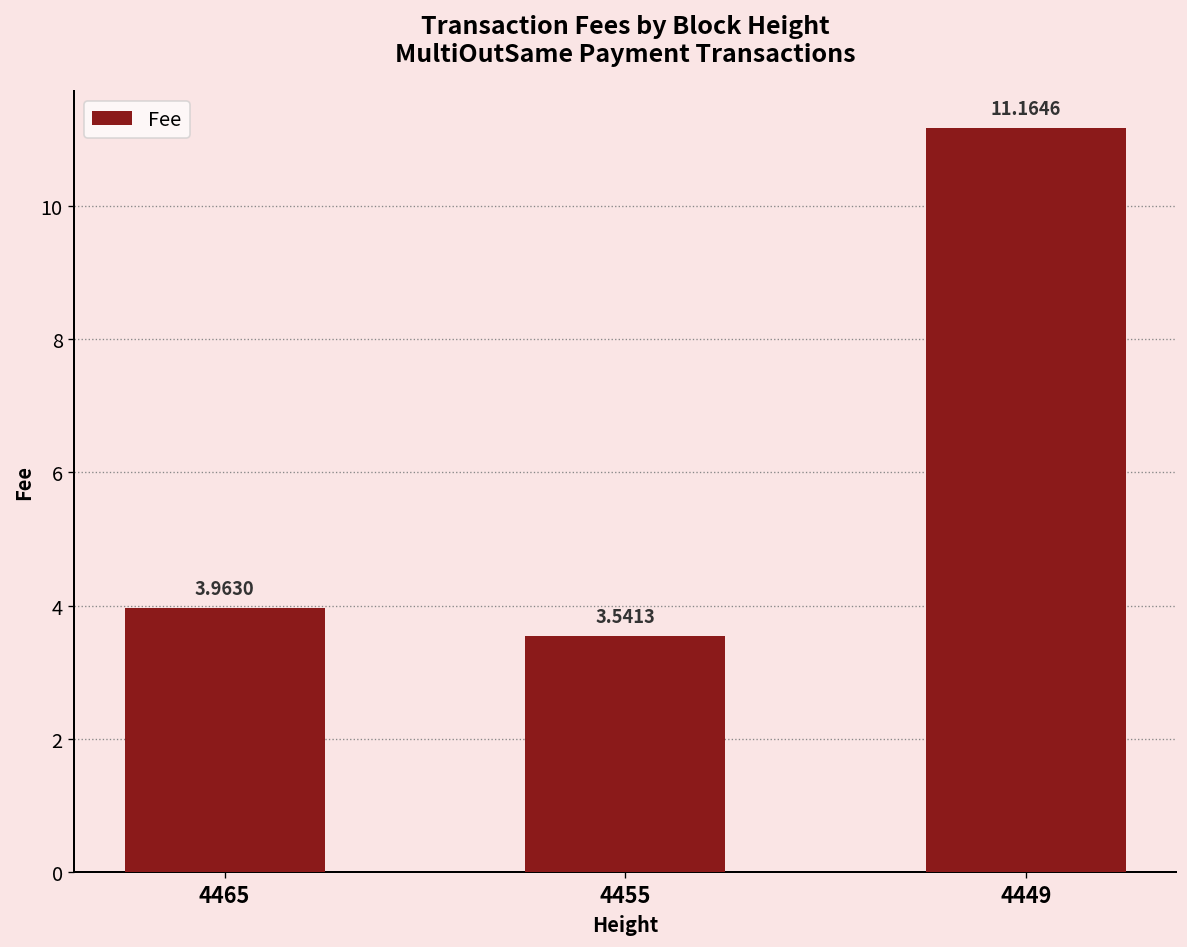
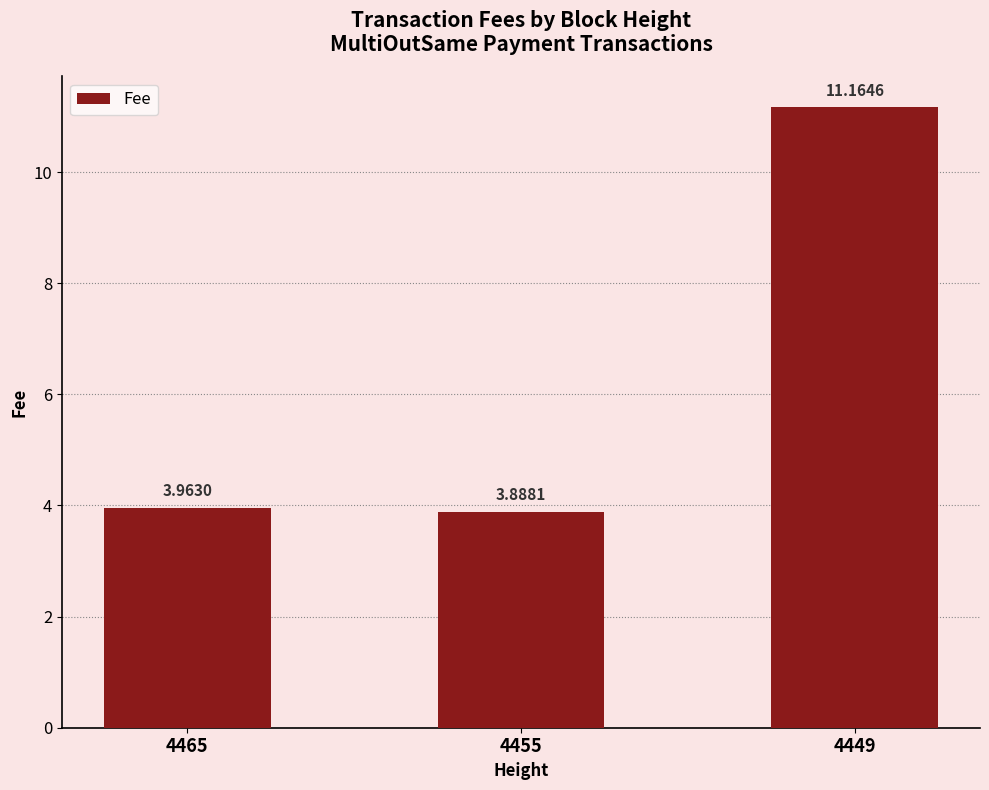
  {
    "4465": 3.9630,
-   "4455": 3.5413,
+   "4455": 3.8881,
    "4449": 11.1646
  }
